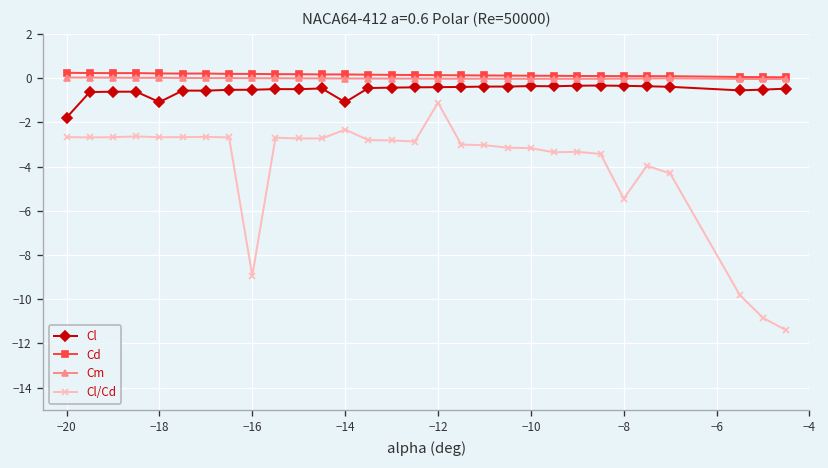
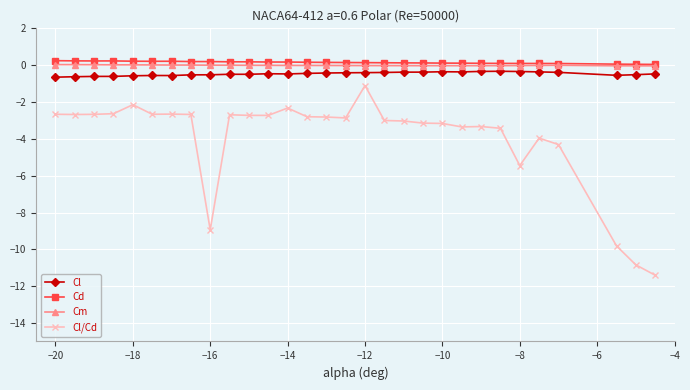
  {
    "Cl": {
-     "−20": -1.8,
-     "−18": -1.1,
+     "−20": -0.7,
+     "−18": -0.6,
      "−16": -0.5,
-     "−14": -1.1,
+     "−14": -0.5,
      "−12": -0.4,
      "−10": -0.4,
      "−8": -0.3
    },
    "Cd": {
      "−20": 0.2,
      "−18": 0.2,
      "−16": 0.2,
      "−14": 0.2,
      "−12": 0.1,
      "−10": 0.1
    },
    "Cm": {
      "−20": 0.0,
      "−18": 0.0,
      "−16": 0.0,
      "−14": 0.0,
      "−12": 0.0,
      "−10": 0.0
    },
    "Cl/Cd": {
      "−20": -2.7,
-     "−18": -2.7,
+     "−18": -2.1,
      "−16": -8.9,
      "−14": -2.3,
      "−12": -1.1,
      "−10": -3.2,
      "−8": -5.4
    }
  }
